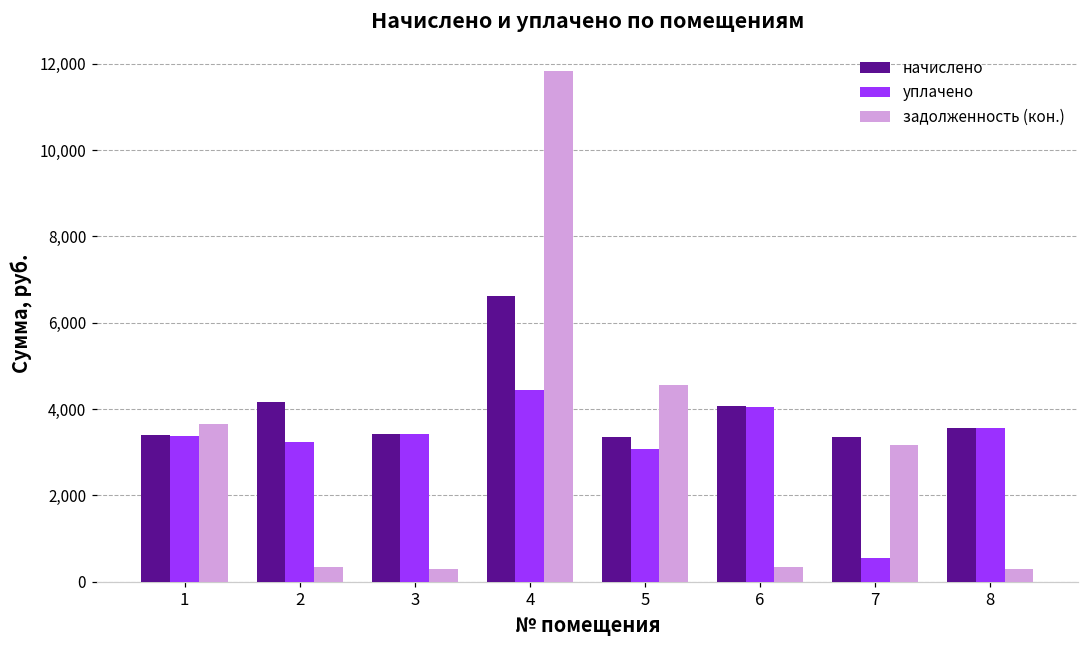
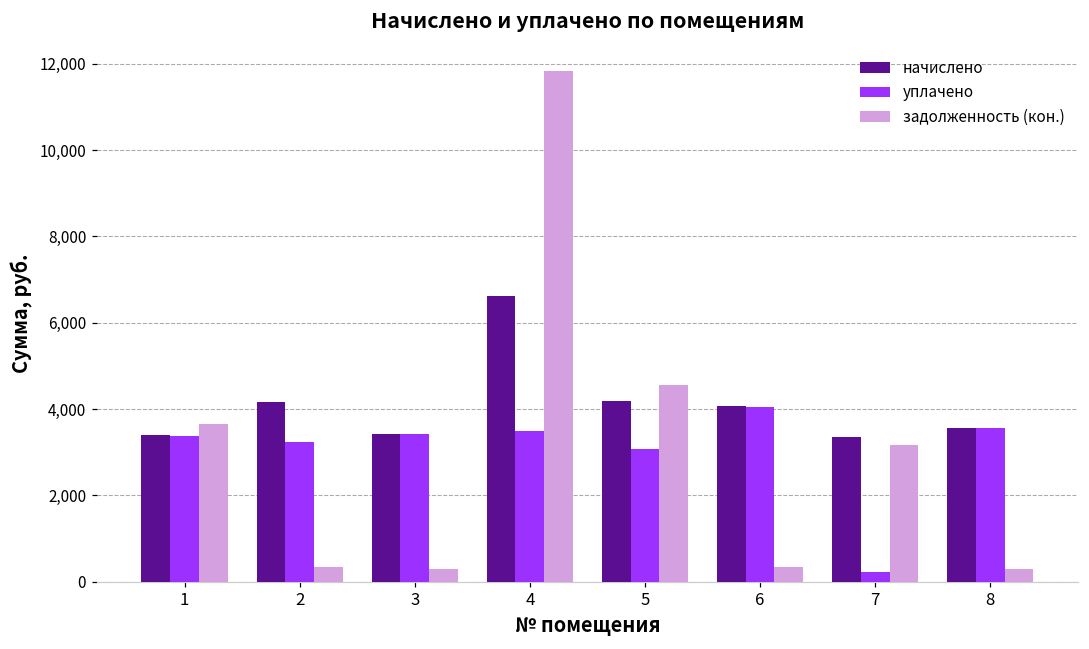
  {
    "начислено": {
      "1": "3,400",
      "2": "4,200",
      "3": "3,400",
      "4": "6,600",
-     "5": "3,400",
+     "5": "4,200",
      "6": "4,100",
      "7": "3,400",
      "8": "3,600"
    },
    "уплачено": {
      "1": "3,400",
      "2": "3,200",
      "3": "3,400",
-     "4": "4,400",
+     "4": "3,500",
      "5": "3,100",
      "6": "4,000",
-     "7": "500",
+     "7": "200",
      "8": "3,600"
    },
    "задолженность (кон.)": {
      "1": "3,700",
      "2": "300",
      "3": "300",
      "4": "11,800",
      "5": "4,600",
      "6": "300",
      "7": "3,200",
      "8": "300"
    }
  }
